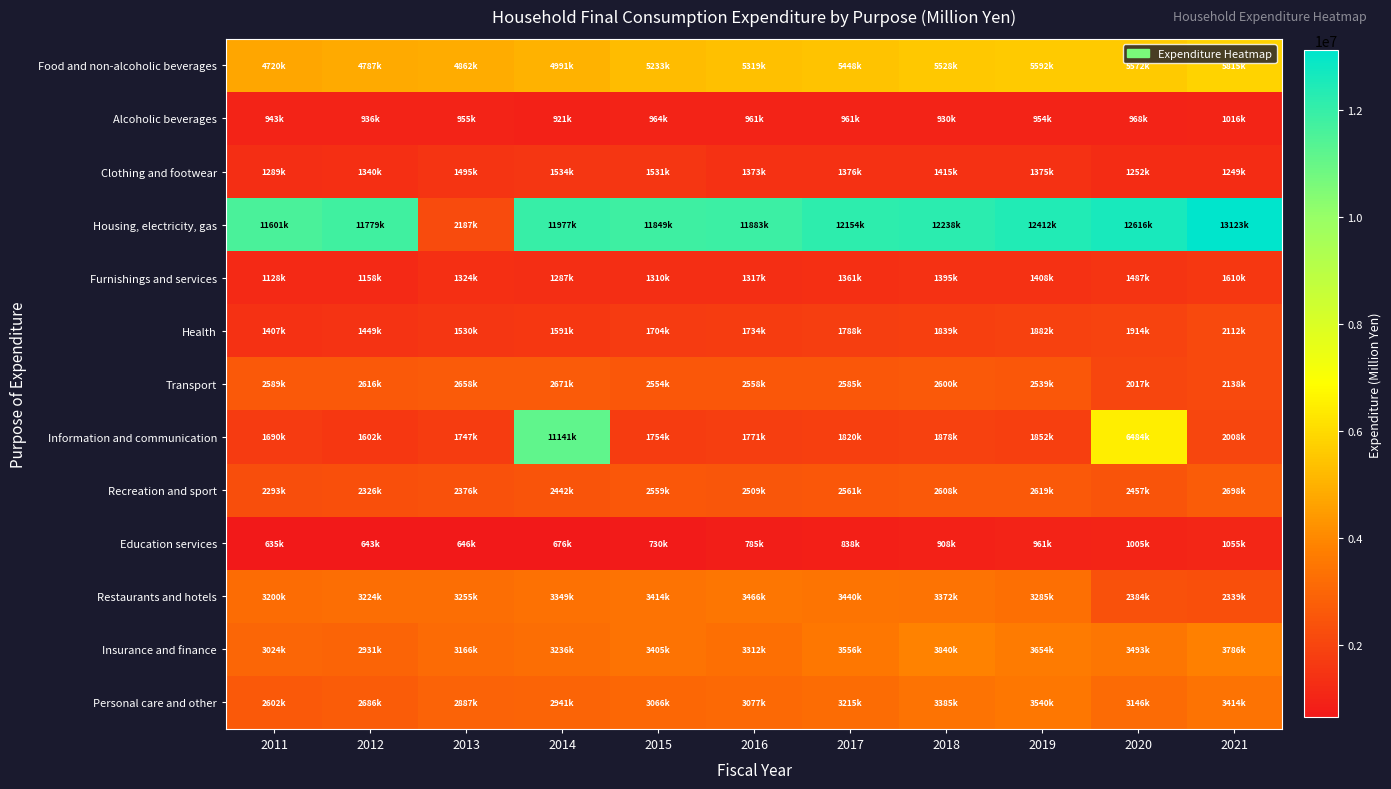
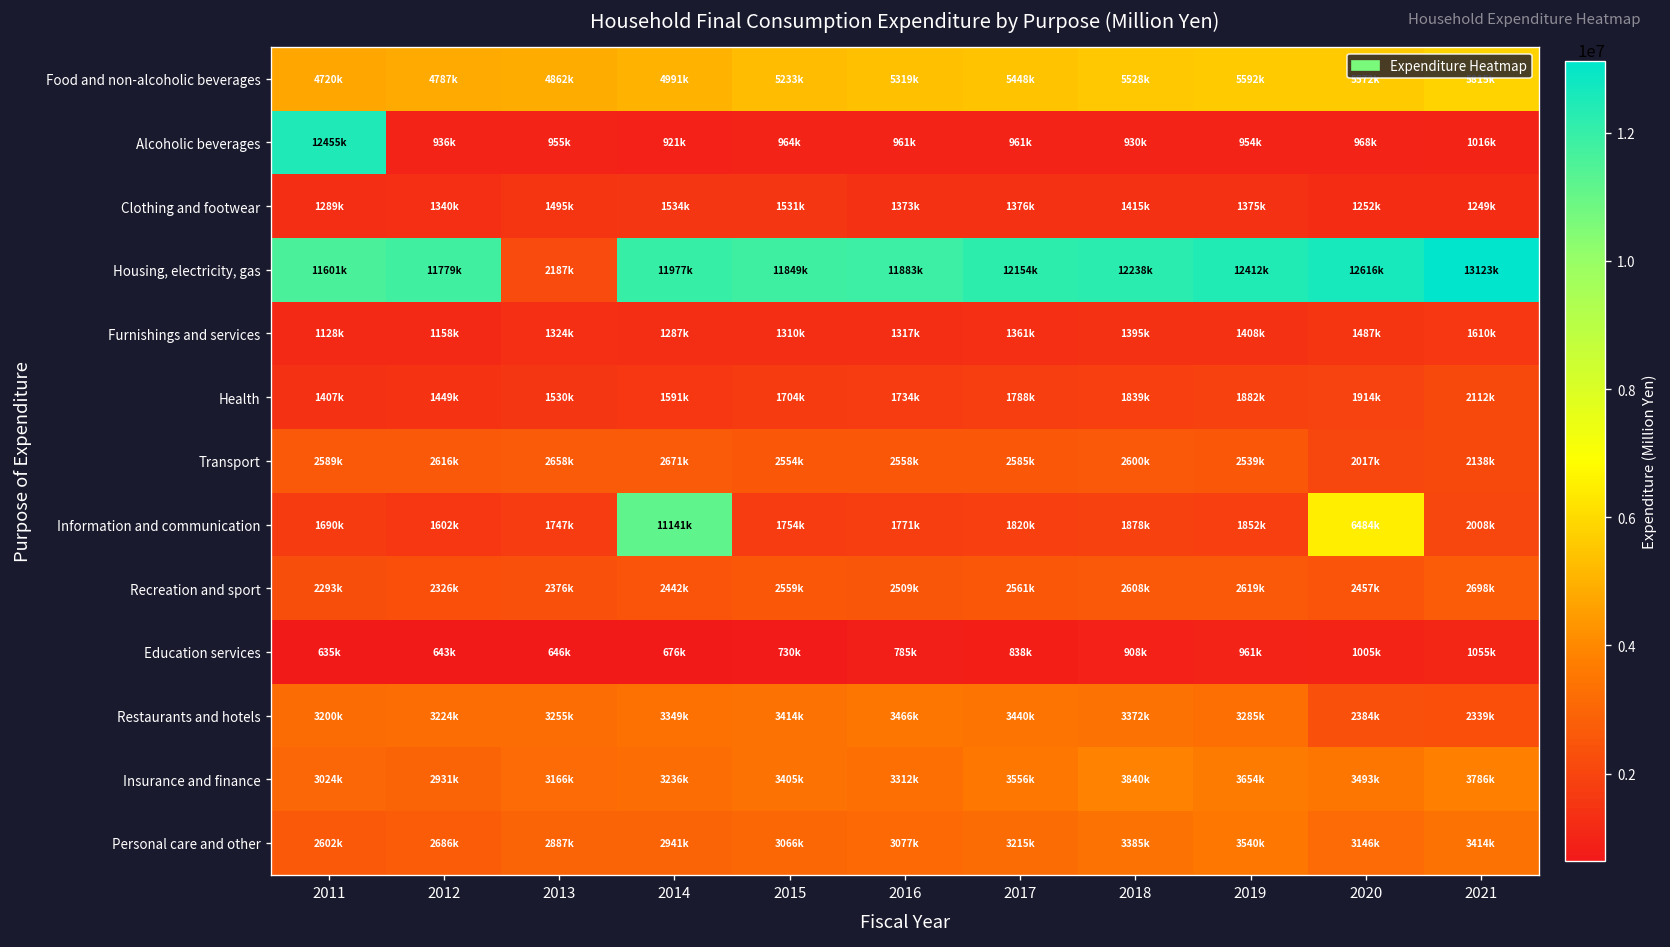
  {
    "Food and non-alcoholic beverages": {
      "2011": "4720k",
      "2012": "4787k",
      "2013": "4862k",
      "2014": "4991k",
      "2015": "5233k",
      "2016": "5319k",
      "2017": "5448k",
      "2018": "5528k",
      "2019": "5592k"
    },
    "Alcoholic beverages": {
-     "2011": "943k",
+     "2011": "12455k",
      "2012": "936k",
      "2013": "955k",
      "2014": "921k",
      "2015": "964k",
      "2016": "961k",
      "2017": "961k",
      "2018": "930k",
      "2019": "954k",
      "2020": "968k",
      "2021": "1016k"
    },
    "Clothing and footwear": {
      "2011": "1289k",
      "2012": "1340k",
      "2013": "1495k",
      "2014": "1534k",
      "2015": "1531k",
      "2016": "1373k",
      "2017": "1376k",
      "2018": "1415k",
      "2019": "1375k",
      "2020": "1252k",
      "2021": "1249k"
    },
    "Housing, electricity, gas": {
      "2011": "11601k",
      "2012": "11779k",
      "2013": "2187k",
      "2014": "11977k",
      "2015": "11849k",
      "2016": "11883k",
      "2017": "12154k",
      "2018": "12238k",
      "2019": "12412k",
      "2020": "12616k",
      "2021": "13123k"
    },
    "Furnishings and services": {
      "2011": "1128k",
      "2012": "1158k",
      "2013": "1324k",
      "2014": "1287k",
      "2015": "1310k",
      "2016": "1317k",
      "2017": "1361k",
      "2018": "1395k",
      "2019": "1408k",
      "2020": "1487k",
      "2021": "1610k"
    },
    "Health": {
      "2011": "1407k",
      "2012": "1449k",
      "2013": "1530k",
      "2014": "1591k",
      "2015": "1704k",
      "2016": "1734k",
      "2017": "1788k",
      "2018": "1839k",
      "2019": "1882k",
      "2020": "1914k",
      "2021": "2112k"
    },
    "Transport": {
      "2011": "2589k",
      "2012": "2616k",
      "2013": "2658k",
      "2014": "2671k",
      "2015": "2554k",
      "2016": "2558k",
      "2017": "2585k",
      "2018": "2600k",
      "2019": "2539k",
      "2020": "2017k",
      "2021": "2138k"
    },
    "Information and communication": {
      "2011": "1690k",
      "2012": "1602k",
      "2013": "1747k",
      "2014": "11141k",
      "2015": "1754k",
      "2016": "1771k",
      "2017": "1820k",
      "2018": "1878k",
      "2019": "1852k",
      "2020": "6484k",
      "2021": "2008k"
    },
    "Recreation and sport": {
      "2011": "2293k",
      "2012": "2326k",
      "2013": "2376k",
      "2014": "2442k",
      "2015": "2559k",
      "2016": "2509k",
      "2017": "2561k",
      "2018": "2608k",
      "2019": "2619k",
      "2020": "2457k",
      "2021": "2698k"
    },
    "Education services": {
      "2011": "635k",
      "2012": "643k",
      "2013": "646k",
      "2014": "676k",
      "2015": "730k",
      "2016": "785k",
      "2017": "838k",
      "2018": "908k",
      "2019": "961k",
      "2020": "1005k",
      "2021": "1055k"
    },
    "Restaurants and hotels": {
      "2011": "3200k",
      "2012": "3224k",
      "2013": "3255k",
      "2014": "3349k",
      "2015": "3414k",
      "2016": "3466k",
      "2017": "3440k",
      "2018": "3372k",
      "2019": "3285k",
      "2020": "2384k",
      "2021": "2339k"
    },
    "Insurance and finance": {
      "2011": "3024k",
      "2012": "2931k",
      "2013": "3166k",
      "2014": "3236k",
      "2015": "3405k",
      "2016": "3312k",
      "2017": "3556k",
      "2018": "3840k",
      "2019": "3654k",
      "2020": "3493k",
      "2021": "3786k"
    },
    "Personal care and other": {
      "2011": "2602k",
      "2012": "2686k",
      "2013": "2887k",
      "2014": "2941k",
      "2015": "3066k",
      "2016": "3077k",
      "2017": "3215k",
      "2018": "3385k",
      "2019": "3540k",
      "2020": "3146k",
      "2021": "3414k"
    }
  }
